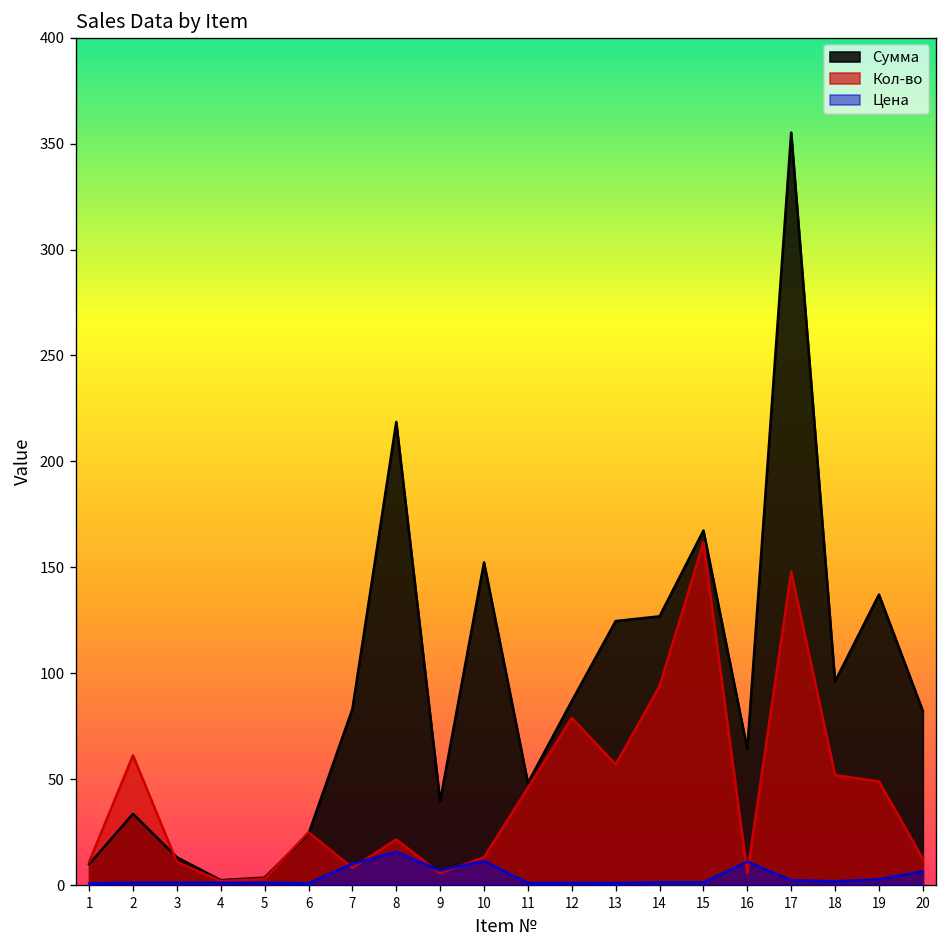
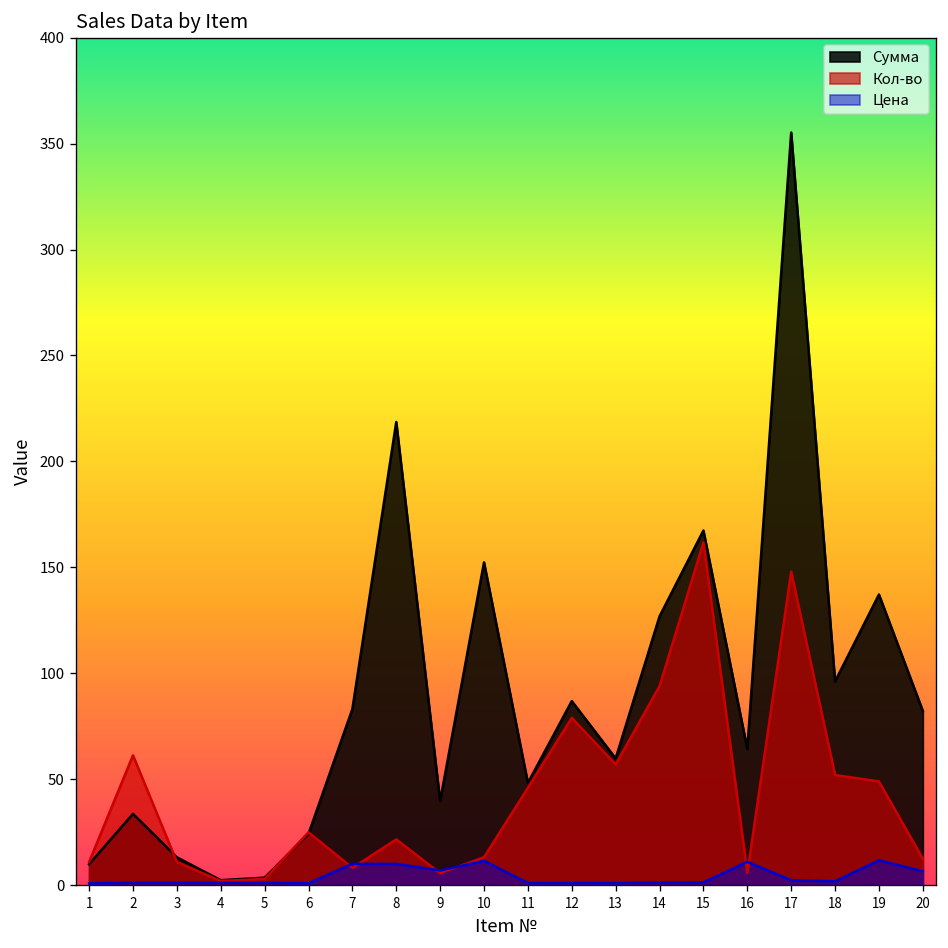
  {
    "Сумма": {
      "2": 34,
      "3": 13,
      "7": 83,
      "8": 219,
      "9": 40,
      "10": 152,
      "11": 48,
      "12": 87,
-     "13": 125,
+     "13": 60,
      "14": 127,
      "15": 167,
      "16": 64,
      "17": 355,
      "18": 96,
      "19": 137,
      "20": 82
    },
    "Кол-во": {
      "2": 61,
      "3": 11,
      "7": 8,
      "8": 22,
      "10": 13,
      "11": 46,
      "12": 79,
      "13": 57,
      "14": 94,
      "15": 162,
      "16": 6,
      "17": 148,
      "18": 52,
      "19": 49,
      "20": 12
    },
    "Цена": {
      "1": 1,
      "2": 1,
      "3": 1,
      "5": 1,
      "6": 1,
      "7": 10,
-     "8": 16,
+     "8": 10,
      "10": 12,
      "11": 1,
      "12": 1,
      "13": 1,
      "14": 1,
      "15": 1,
      "16": 11,
      "17": 2,
      "18": 2,
-     "19": 3,
+     "19": 12,
      "20": 7
    }
  }
